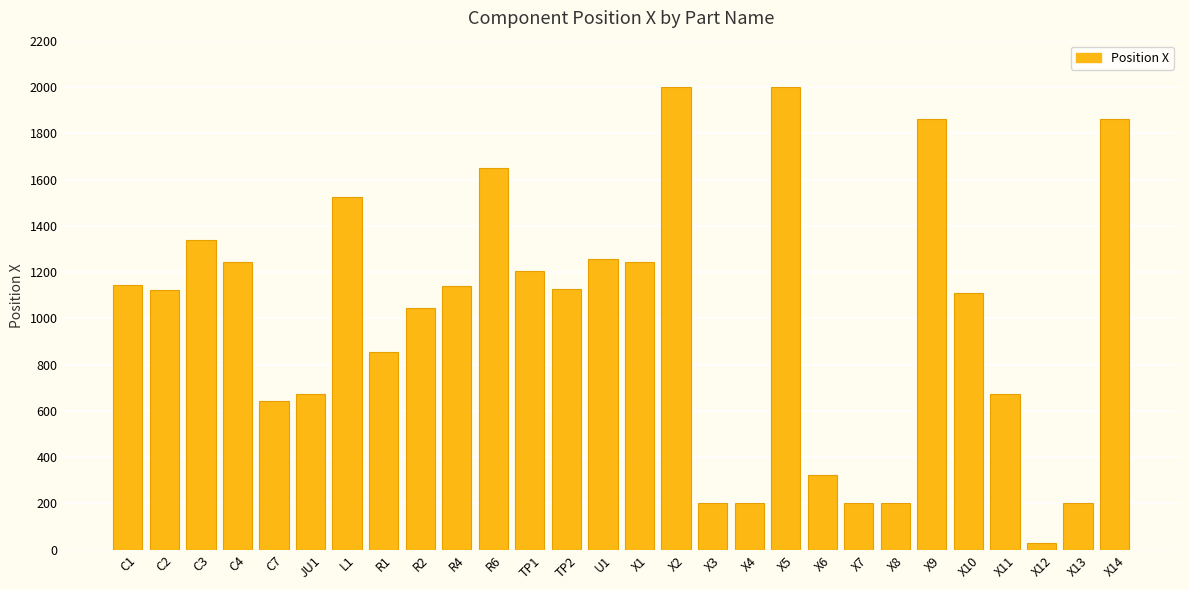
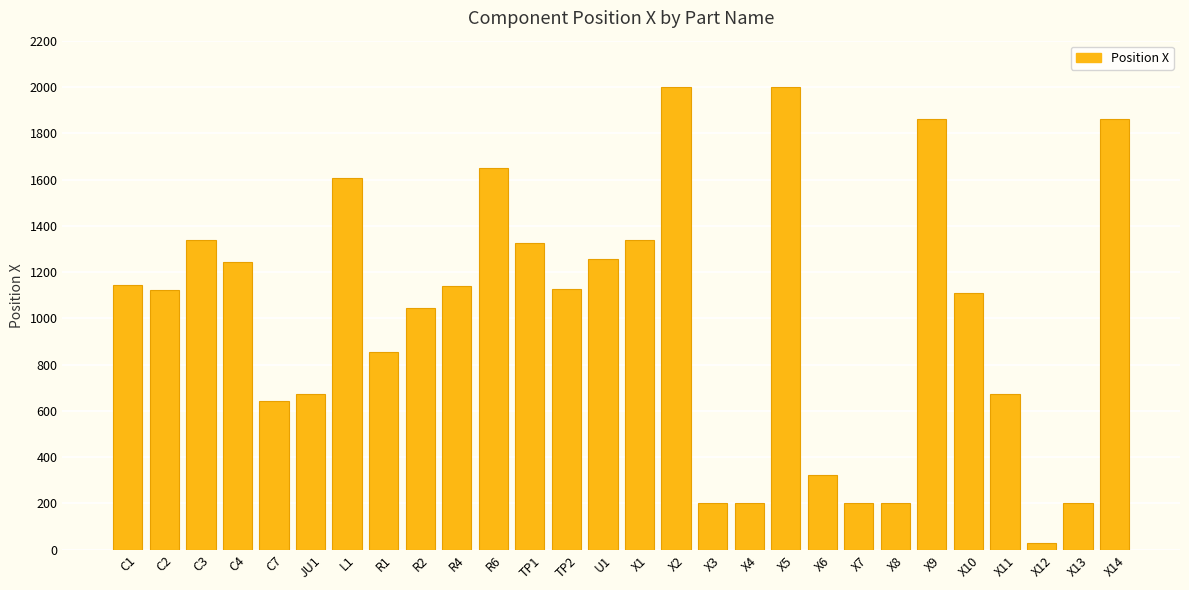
  {
    "C1": 1150,
    "C2": 1120,
    "C3": 1340,
    "C4": 1250,
    "C7": 650,
    "JU1": 680,
-   "L1": 1530,
+   "L1": 1610,
    "R1": 860,
    "R2": 1050,
    "R4": 1140,
    "R6": 1650,
-   "TP1": 1200,
+   "TP1": 1330,
    "TP2": 1130,
    "U1": 1260,
-   "X1": 1240,
+   "X1": 1340,
    "X2": 2000,
    "X3": 200,
    "X4": 200,
    "X5": 2000,
    "X6": 330,
    "X7": 200,
    "X8": 200,
    "X9": 1860,
    "X10": 1110,
    "X11": 680,
    "X12": 30,
    "X13": 200,
    "X14": 1860
  }
